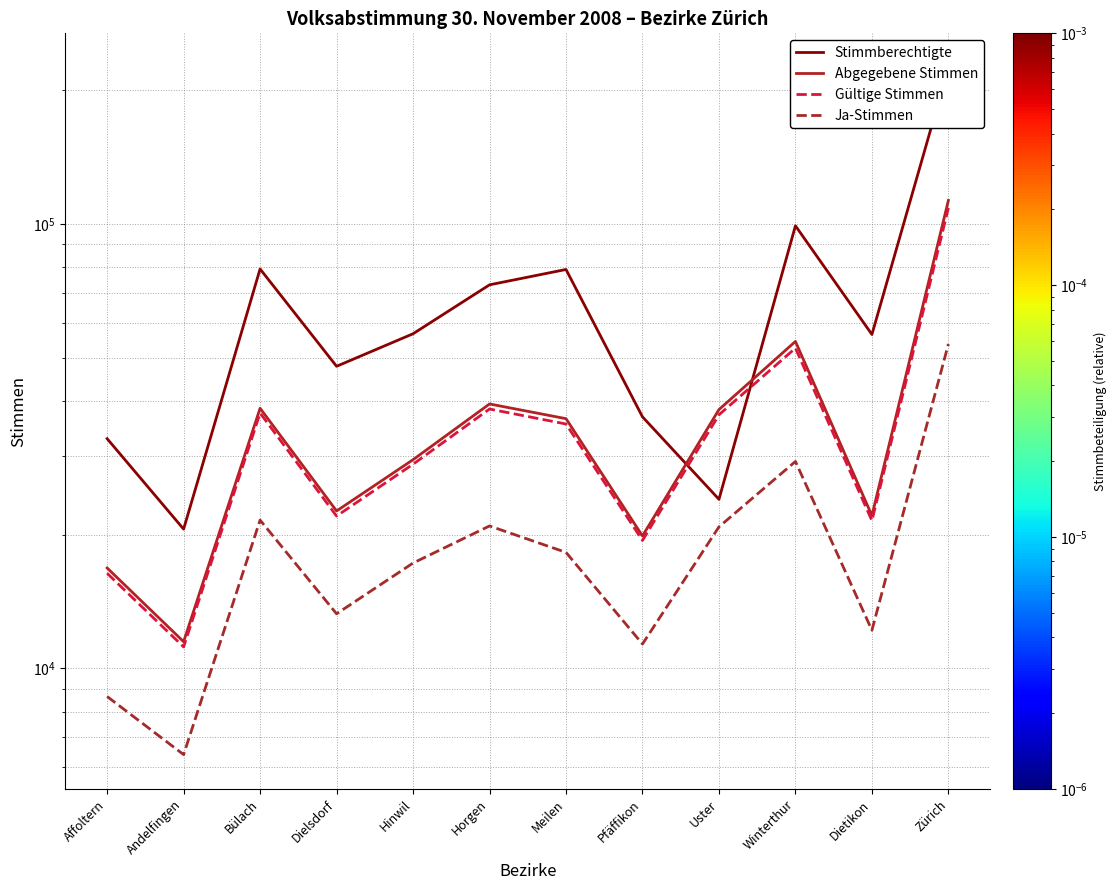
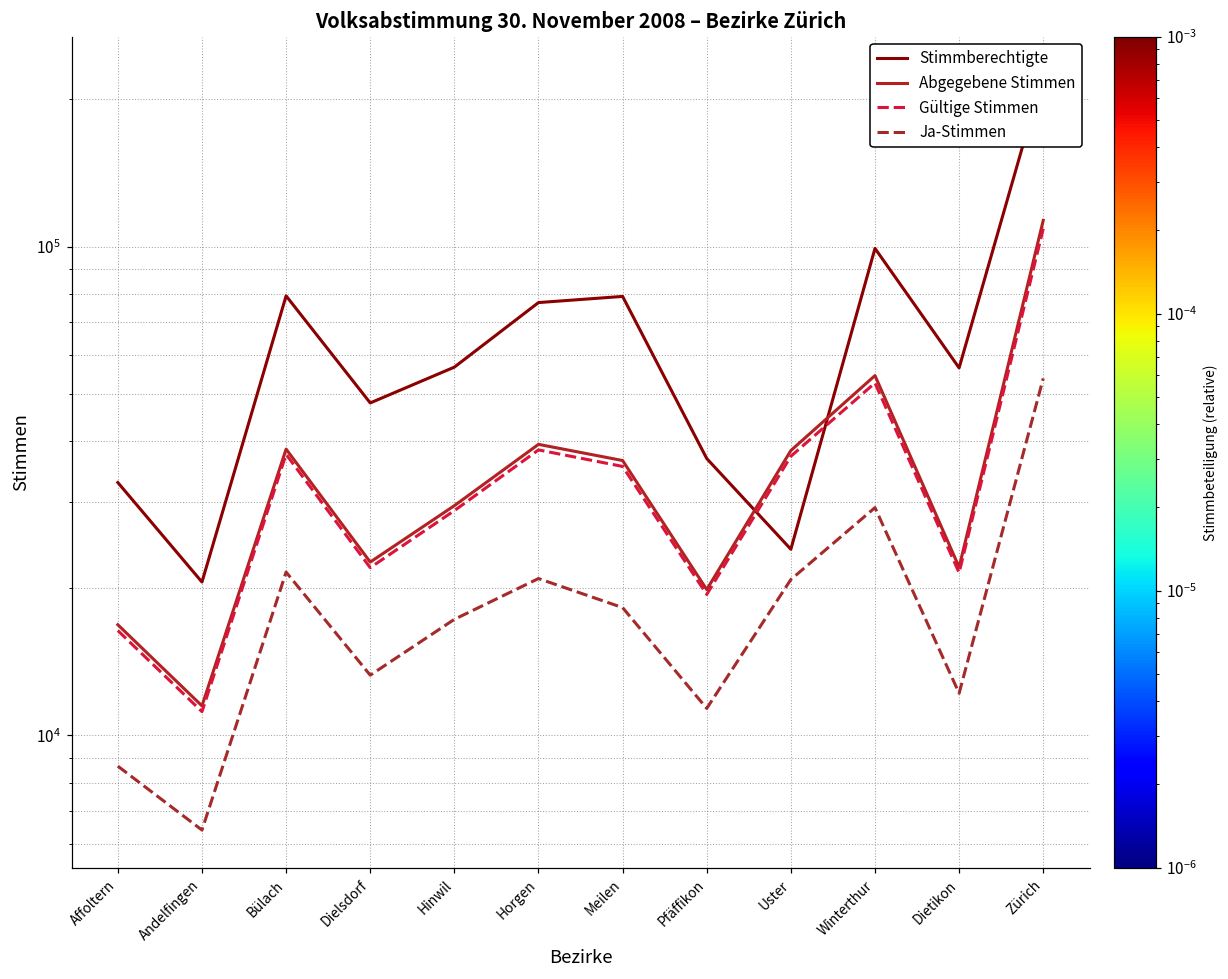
  {
    "Stimmberechtigte": {
      "Affoltern": 33000,
      "Andelfingen": 21000,
      "Bülach": 79000,
      "Dielsdorf": 48000,
      "Hinwil": 57000,
-     "Horgen": 73000,
+     "Horgen": 77000,
      "Meilen": 79000,
      "Pfäffikon": 37000,
      "Uster": 24000,
      "Winterthur": 99000,
      "Dietikon": 56000
    }
  }
